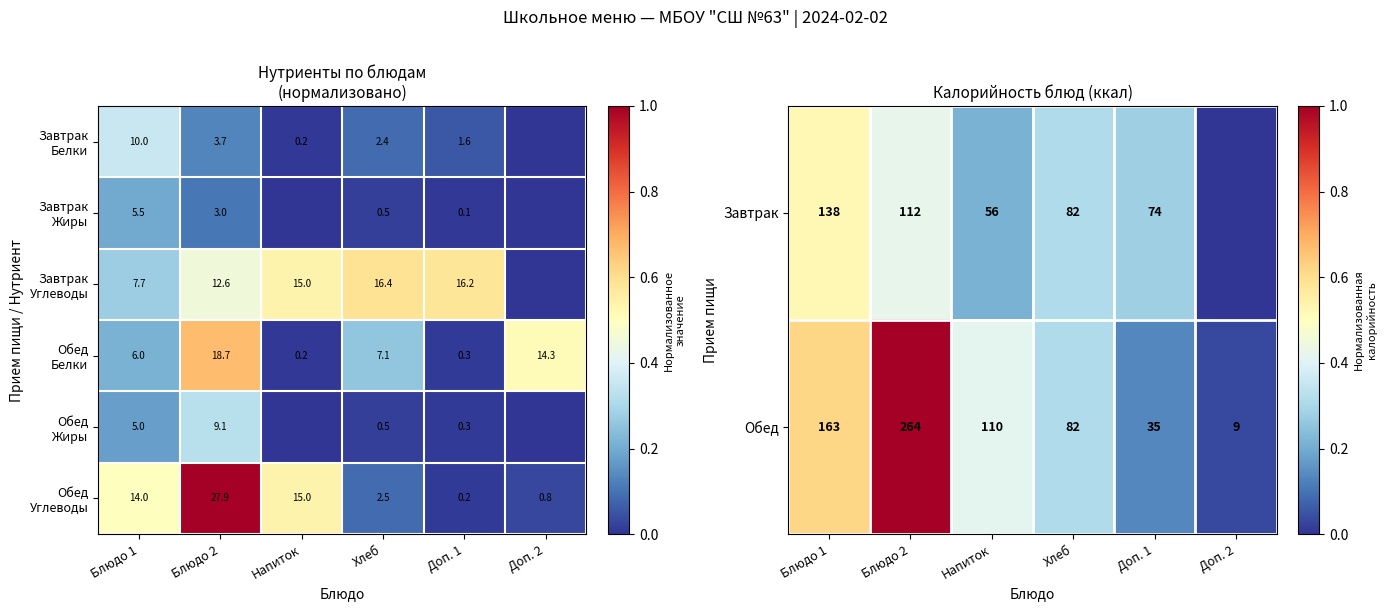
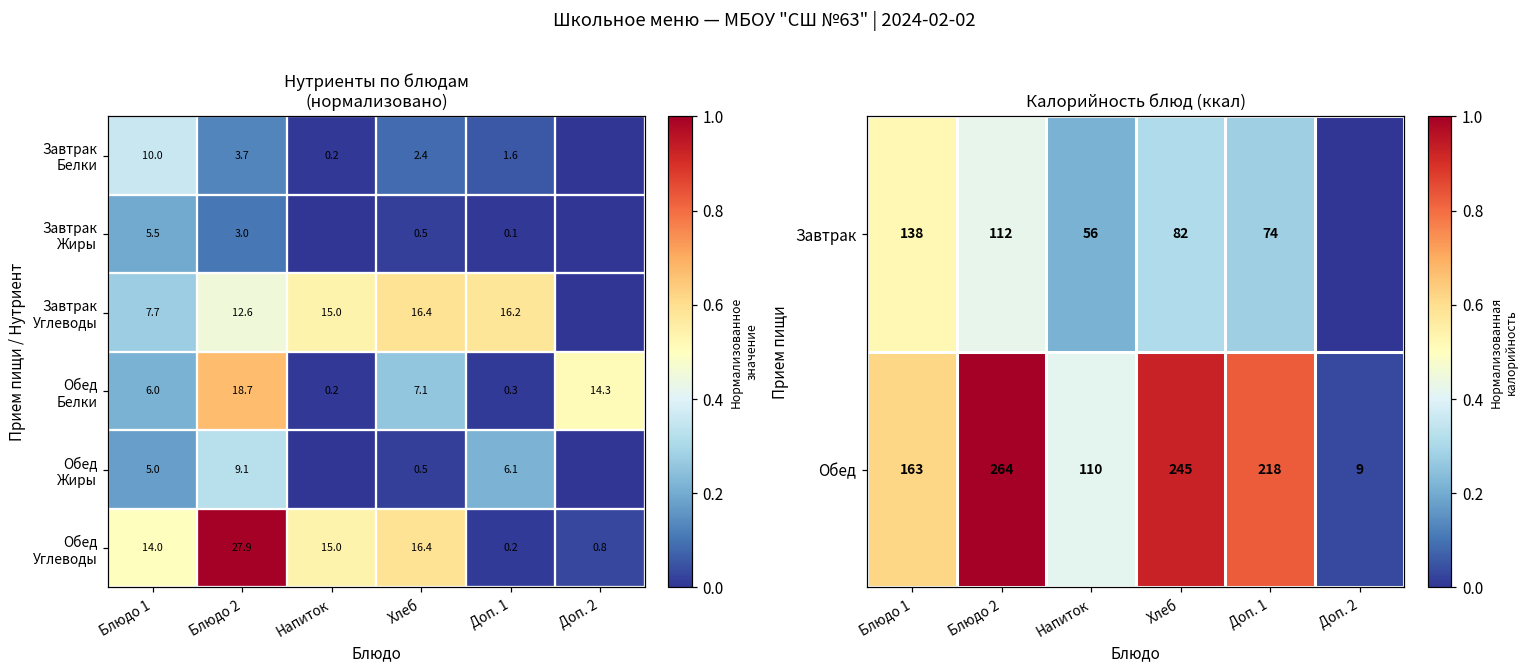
  {
    "Нутриенты по блюдам (нормализовано)": {
      "Завтрак Белки": {
        "Блюдо 1": 10.0,
        "Блюдо 2": 3.7,
        "Напиток": 0.2,
        "Хлеб": 2.4,
        "Доп. 1": 1.6
      },
      "Завтрак Жиры": {
        "Блюдо 1": 5.5,
        "Блюдо 2": 3.0,
        "Хлеб": 0.5,
        "Доп. 1": 0.1
      },
      "Завтрак Углеводы": {
        "Блюдо 1": 7.7,
        "Блюдо 2": 12.6,
        "Напиток": 15.0,
        "Хлеб": 16.4,
        "Доп. 1": 16.2
      },
      "Обед Белки": {
        "Блюдо 1": 6.0,
        "Блюдо 2": 18.7,
        "Напиток": 0.2,
        "Хлеб": 7.1,
        "Доп. 1": 0.3,
        "Доп. 2": 14.3
      },
      "Обед Жиры": {
        "Блюдо 1": 5.0,
        "Блюдо 2": 9.1,
        "Хлеб": 0.5,
-       "Доп. 1": 0.3
+       "Доп. 1": 6.1
      },
      "Обед Углеводы": {
        "Блюдо 1": 14.0,
        "Блюдо 2": 27.9,
        "Напиток": 15.0,
-       "Хлеб": 2.5,
+       "Хлеб": 16.4,
        "Доп. 1": 0.2,
        "Доп. 2": 0.8
      }
    },
    "Калорийность блюд (ккал)": {
      "Завтрак": {
        "Блюдо 1": 138,
        "Блюдо 2": 112,
        "Напиток": 56,
        "Хлеб": 82,
        "Доп. 1": 74
      },
      "Обед": {
        "Блюдо 1": 163,
        "Блюдо 2": 264,
        "Напиток": 110,
-       "Хлеб": 82,
-       "Доп. 1": 35,
+       "Хлеб": 245,
+       "Доп. 1": 218,
        "Доп. 2": 9
      }
    }
  }
